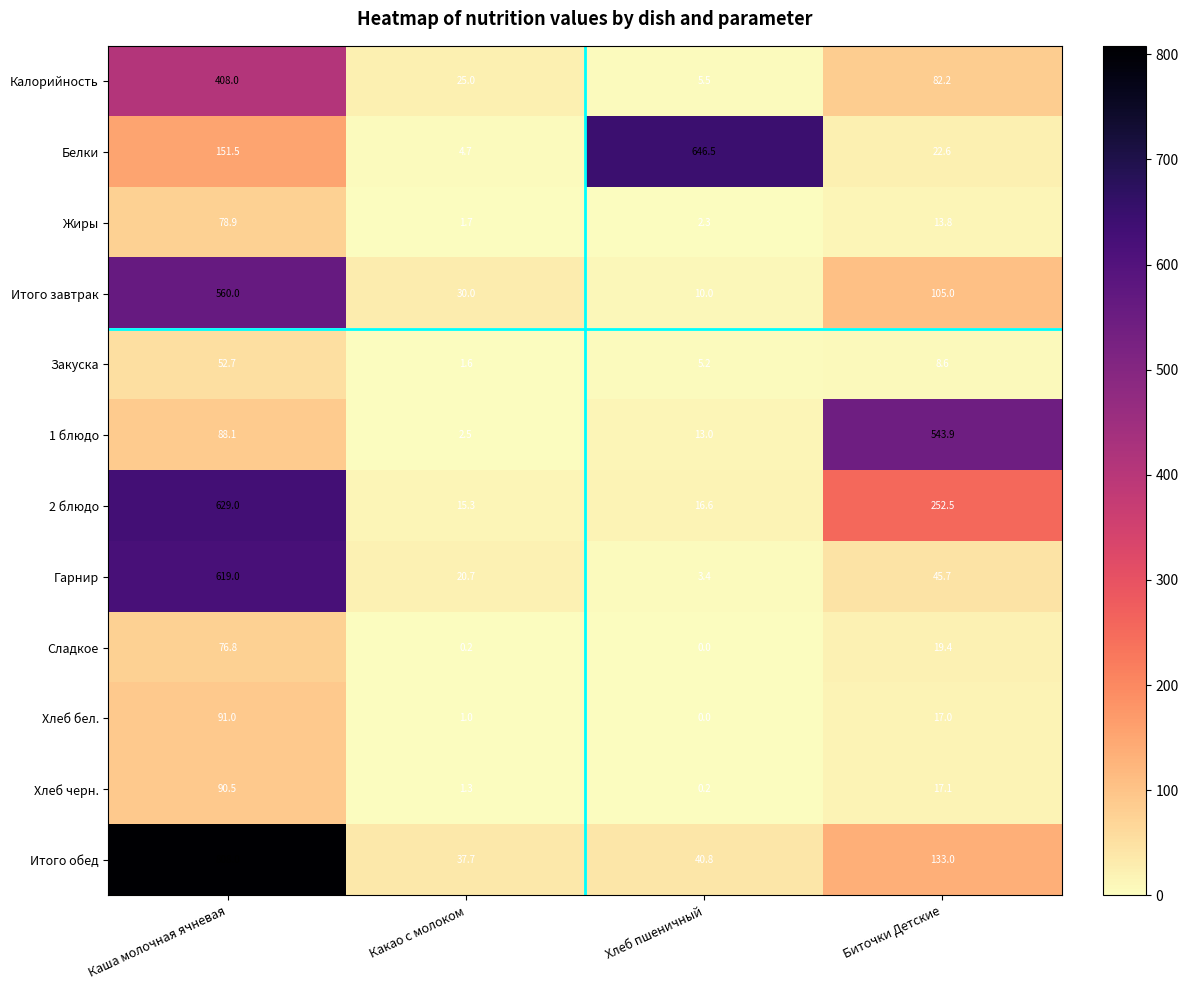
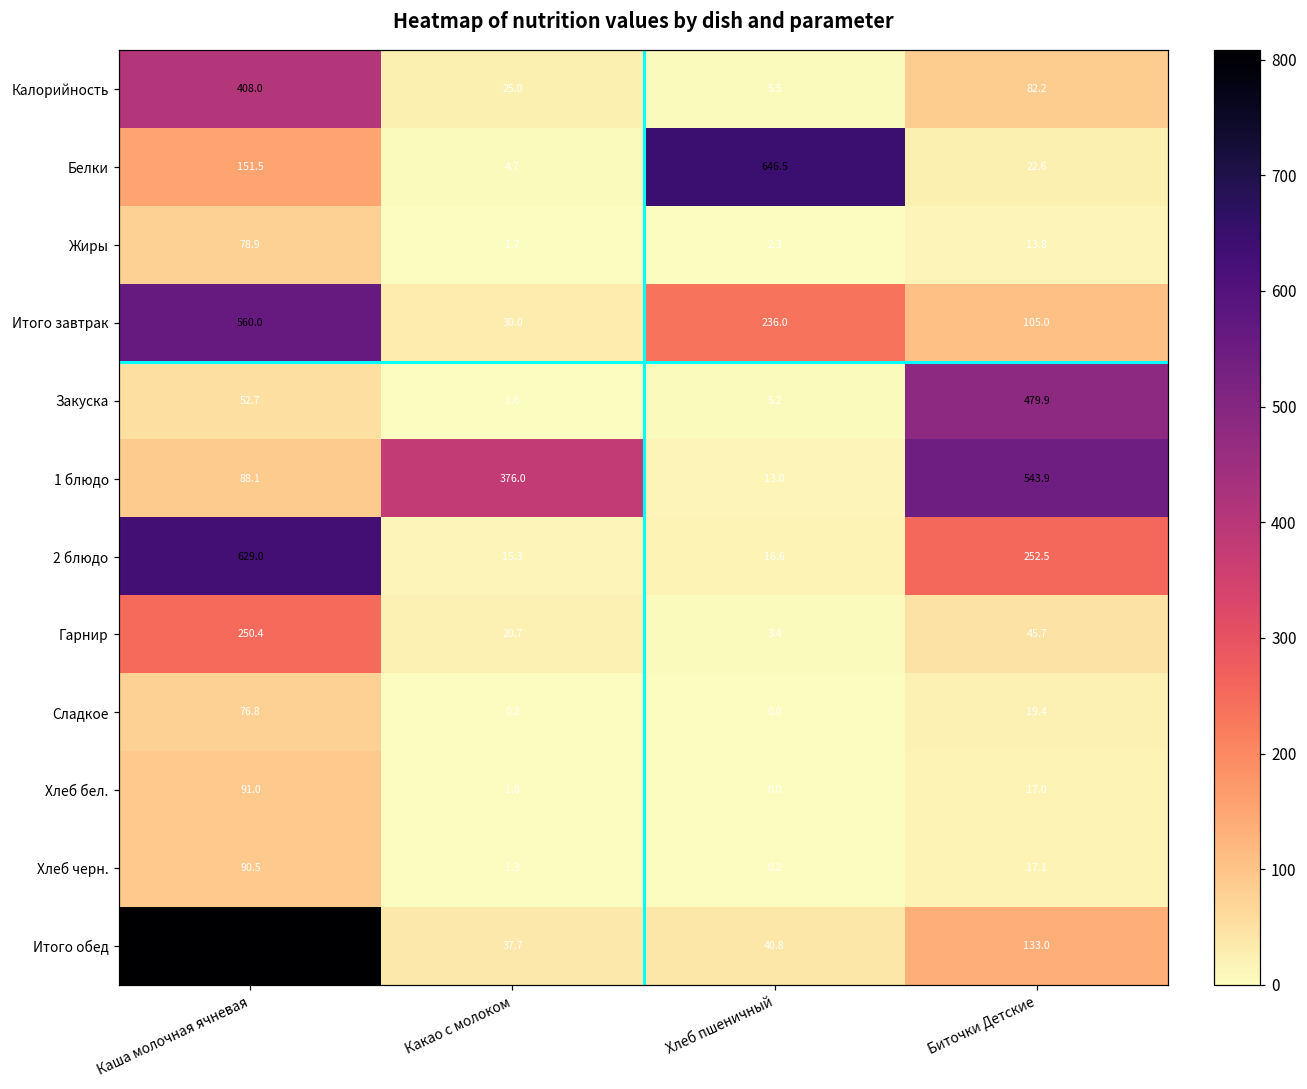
  {
    "Калорийность": {
      "Каша молочная ячневая": 408.0,
      "Какао с молоком": 25.0,
      "Хлеб пшеничный": 5.5,
      "Биточки Детские": 82.2
    },
    "Белки": {
      "Каша молочная ячневая": 151.5,
      "Какао с молоком": 4.7,
      "Хлеб пшеничный": 646.5,
      "Биточки Детские": 22.6
    },
    "Жиры": {
      "Каша молочная ячневая": 78.9,
      "Какао с молоком": 1.7,
      "Хлеб пшеничный": 2.3,
      "Биточки Детские": 13.8
    },
    "Итого завтрак": {
      "Каша молочная ячневая": 560.0,
      "Какао с молоком": 30.0,
-     "Хлеб пшеничный": 10.0,
+     "Хлеб пшеничный": 236.0,
      "Биточки Детские": 105.0
    },
    "Закуска": {
      "Каша молочная ячневая": 52.7,
      "Какао с молоком": 1.6,
      "Хлеб пшеничный": 5.2,
-     "Биточки Детские": 8.6
+     "Биточки Детские": 479.9
    },
    "1 блюдо": {
      "Каша молочная ячневая": 88.1,
-     "Какао с молоком": 2.5,
+     "Какао с молоком": 376.0,
      "Хлеб пшеничный": 13.0,
      "Биточки Детские": 543.9
    },
    "2 блюдо": {
      "Каша молочная ячневая": 629.0,
      "Какао с молоком": 15.3,
      "Хлеб пшеничный": 16.6,
      "Биточки Детские": 252.5
    },
    "Гарнир": {
-     "Каша молочная ячневая": 619.0,
+     "Каша молочная ячневая": 250.4,
      "Какао с молоком": 20.7,
      "Хлеб пшеничный": 3.4,
      "Биточки Детские": 45.7
    },
    "Сладкое": {
      "Каша молочная ячневая": 76.8,
      "Какао с молоком": 0.2,
      "Хлеб пшеничный": 0.0,
      "Биточки Детские": 19.4
    },
    "Хлеб бел.": {
      "Каша молочная ячневая": 91.0,
      "Какао с молоком": 1.0,
      "Хлеб пшеничный": 0.0,
      "Биточки Детские": 17.0
    },
    "Хлеб черн.": {
      "Каша молочная ячневая": 90.5,
      "Какао с молоком": 1.3,
      "Хлеб пшеничный": 0.2,
      "Биточки Детские": 17.1
    },
    "Итого обед": {
      "Какао с молоком": 37.7,
      "Хлеб пшеничный": 40.8,
      "Биточки Детские": 133.0
    }
  }
